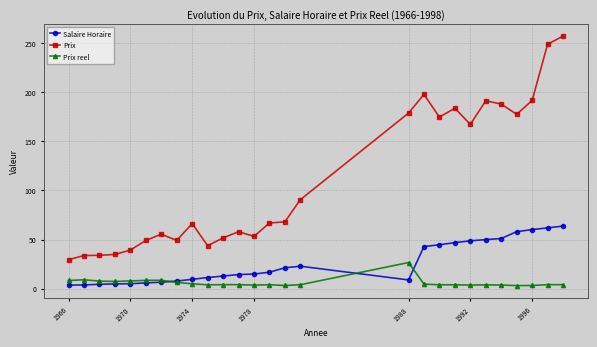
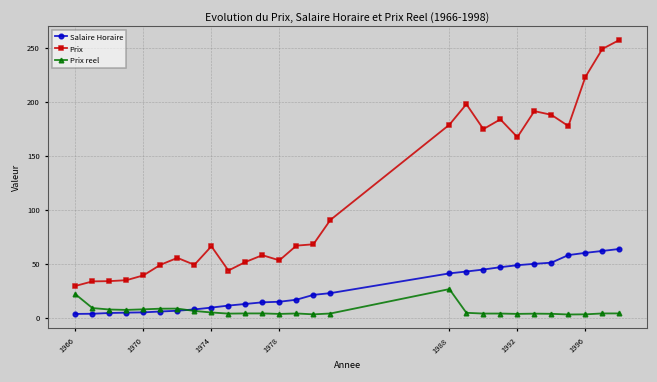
  {
    "Salaire Horaire": {
      "1966": 0,
      "1970": 10,
      "1974": 10,
      "1978": 10,
-     "1988": 10,
+     "1988": 40,
      "1992": 50,
      "1996": 60
    },
    "Prix": {
      "1966": 30,
      "1970": 40,
      "1974": 70,
      "1978": 50,
      "1988": 180,
      "1992": 170,
-     "1996": 190
+     "1996": 220
    },
    "Prix reel": {
-     "1966": 10,
+     "1966": 20,
      "1970": 10,
      "1974": 0,
      "1978": 0,
      "1988": 30,
      "1992": 0,
      "1996": 0
    }
  }
